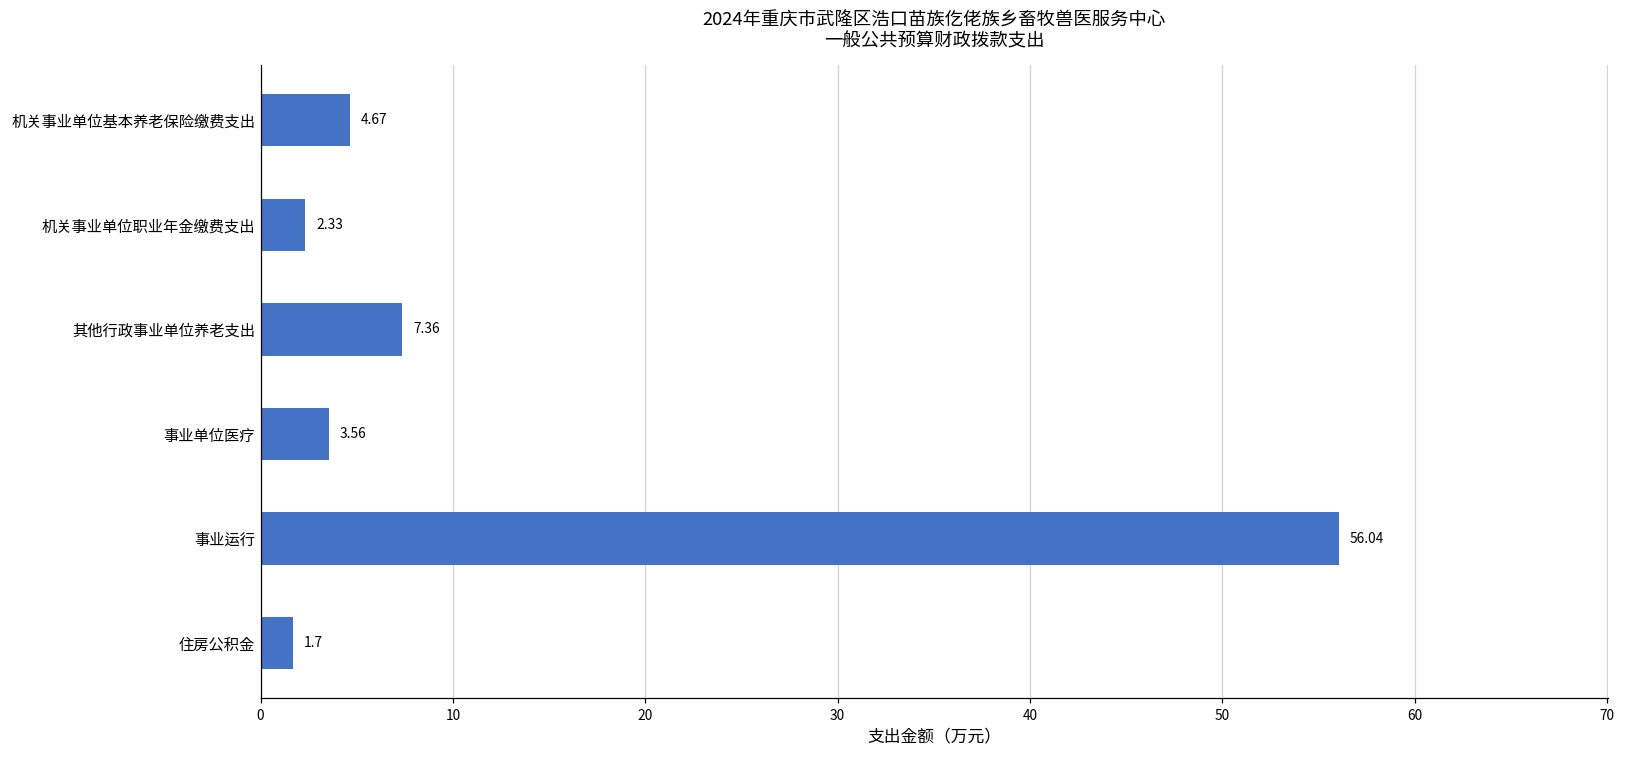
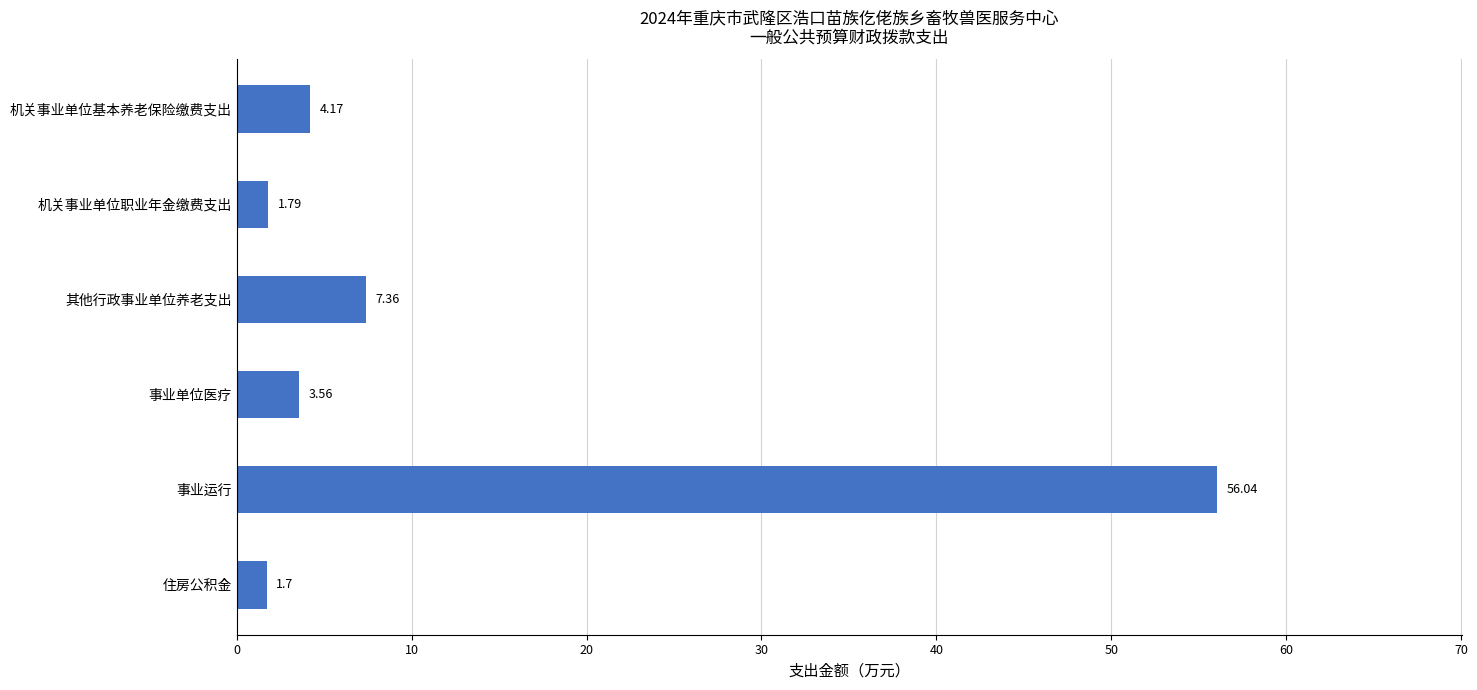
  {
-   "机关事业单位基本养老保险缴费支出": 4.67,
-   "机关事业单位职业年金缴费支出": 2.33,
+   "机关事业单位基本养老保险缴费支出": 4.17,
+   "机关事业单位职业年金缴费支出": 1.79,
    "其他行政事业单位养老支出": 7.36,
    "事业单位医疗": 3.56,
    "事业运行": 56.04,
    "住房公积金": 1.7
  }
